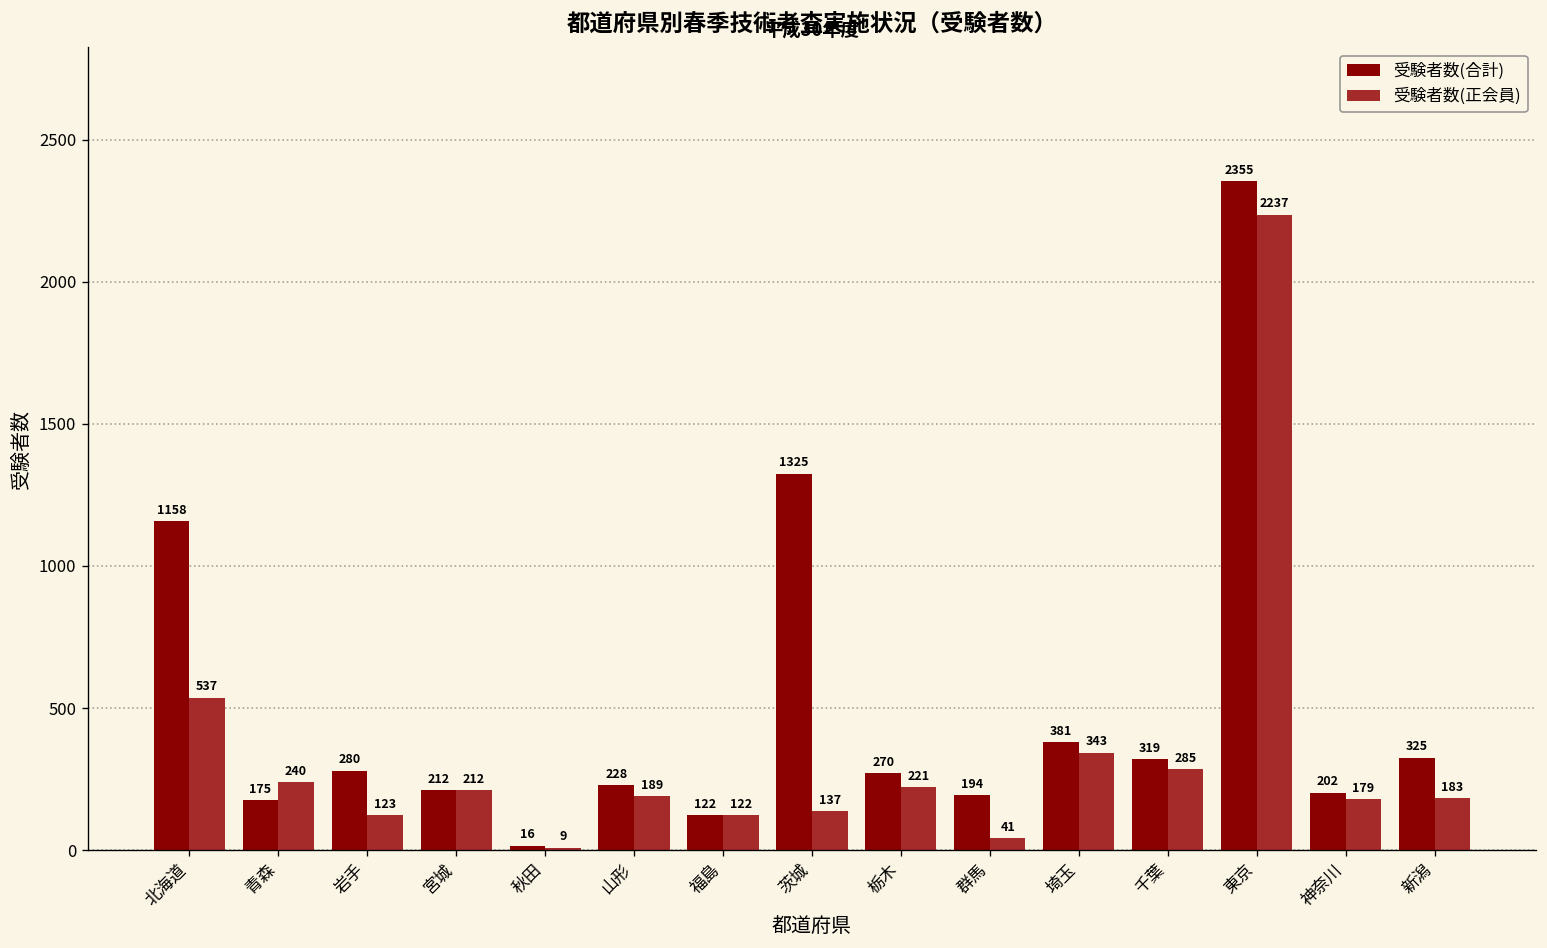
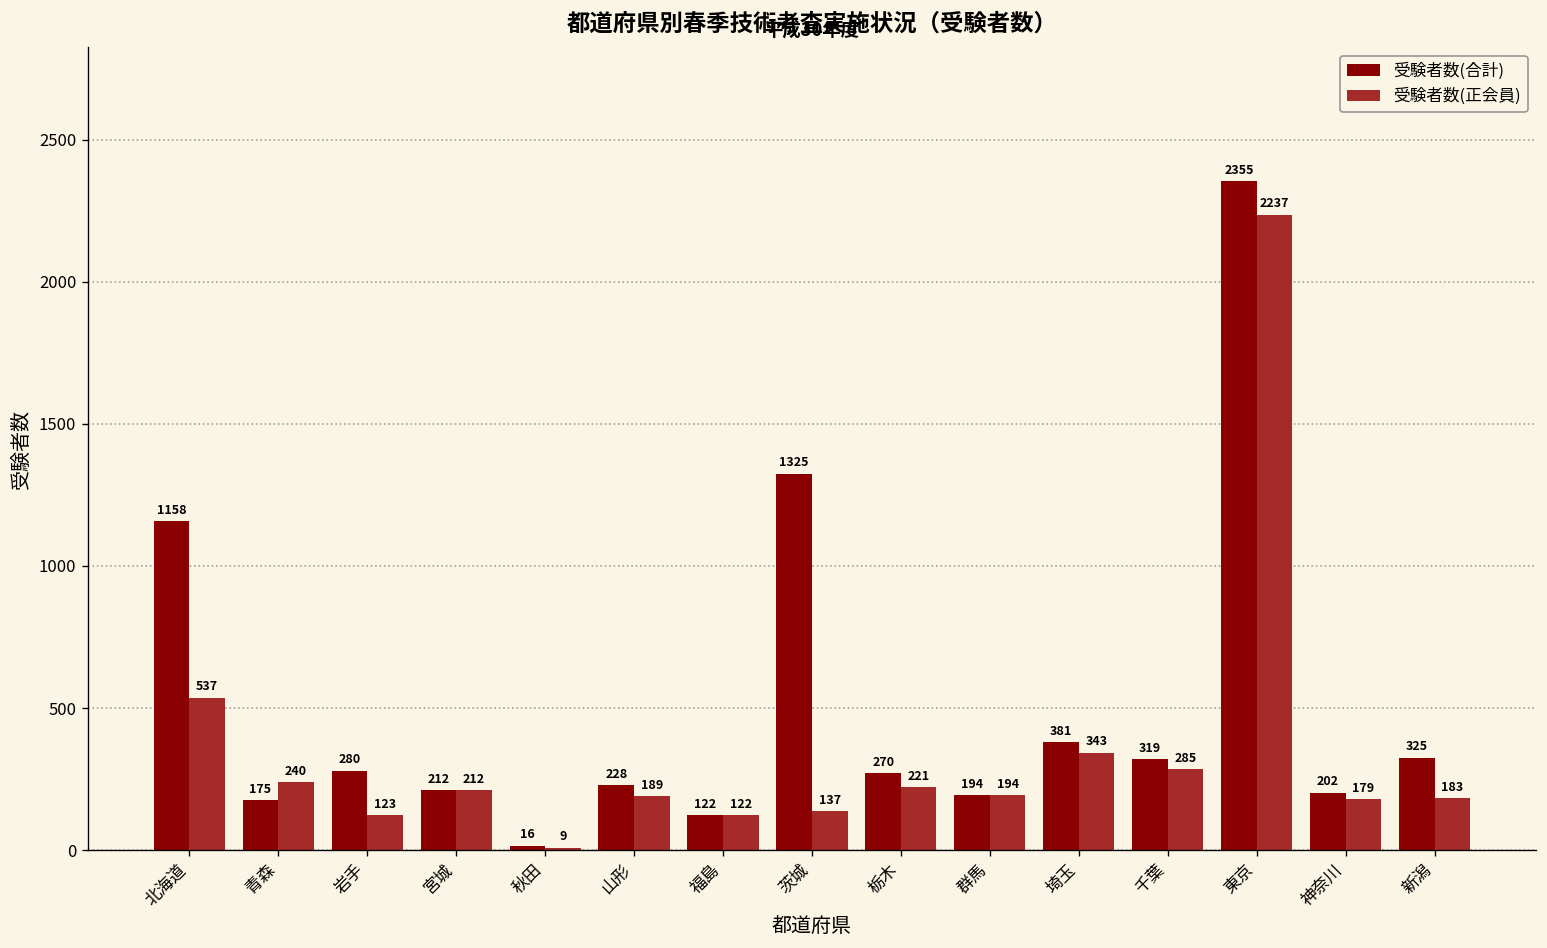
  {
    "受験者数(合計)": {
      "北海道": 1158,
      "青森": 175,
      "岩手": 280,
      "宮城": 212,
      "秋田": 16,
      "山形": 228,
      "福島": 122,
      "茨城": 1325,
      "栃木": 270,
      "群馬": 194,
      "埼玉": 381,
      "千葉": 319,
      "東京": 2355,
      "神奈川": 202,
      "新潟": 325
    },
    "受験者数(正会員)": {
      "北海道": 537,
      "青森": 240,
      "岩手": 123,
      "宮城": 212,
      "秋田": 9,
      "山形": 189,
      "福島": 122,
      "茨城": 137,
      "栃木": 221,
-     "群馬": 41,
+     "群馬": 194,
      "埼玉": 343,
      "千葉": 285,
      "東京": 2237,
      "神奈川": 179,
      "新潟": 183
    }
  }
